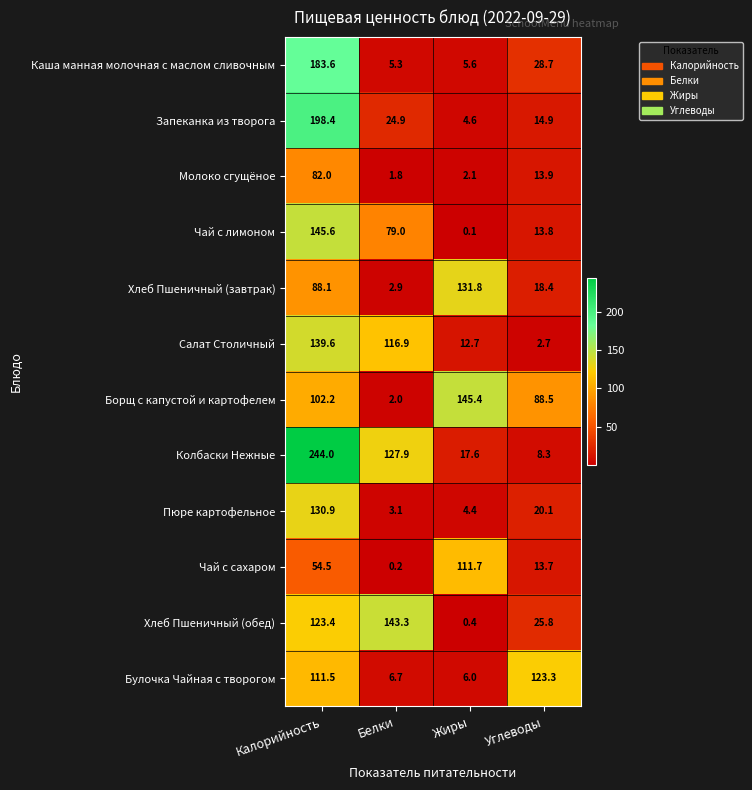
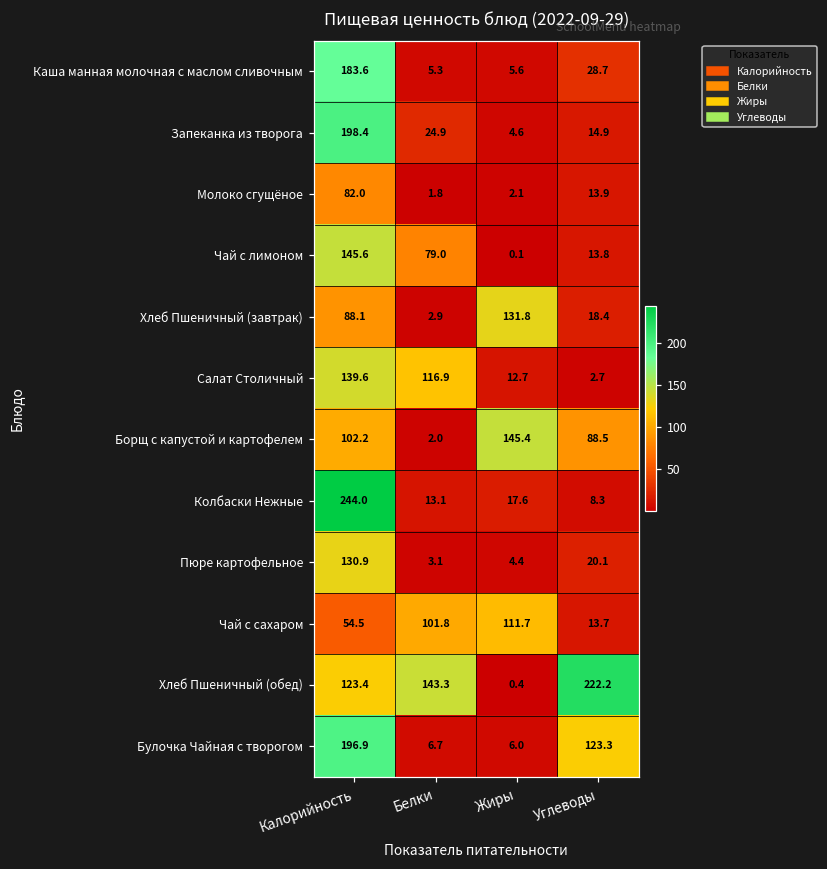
  {
    "Каша манная молочная с маслом сливочным": {
      "Калорийность": 183.6,
      "Белки": 5.3,
      "Жиры": 5.6,
      "Углеводы": 28.7
    },
    "Запеканка из творога": {
      "Калорийность": 198.4,
      "Белки": 24.9,
      "Жиры": 4.6,
      "Углеводы": 14.9
    },
    "Молоко сгущёное": {
      "Калорийность": 82.0,
      "Белки": 1.8,
      "Жиры": 2.1,
      "Углеводы": 13.9
    },
    "Чай с лимоном": {
      "Калорийность": 145.6,
      "Белки": 79.0,
      "Жиры": 0.1,
      "Углеводы": 13.8
    },
    "Хлеб Пшеничный (завтрак)": {
      "Калорийность": 88.1,
      "Белки": 2.9,
      "Жиры": 131.8,
      "Углеводы": 18.4
    },
    "Салат Столичный": {
      "Калорийность": 139.6,
      "Белки": 116.9,
      "Жиры": 12.7,
      "Углеводы": 2.7
    },
    "Борщ с капустой и картофелем": {
      "Калорийность": 102.2,
      "Белки": 2.0,
      "Жиры": 145.4,
      "Углеводы": 88.5
    },
    "Колбаски Нежные": {
      "Калорийность": 244.0,
-     "Белки": 127.9,
+     "Белки": 13.1,
      "Жиры": 17.6,
      "Углеводы": 8.3
    },
    "Пюре картофельное": {
      "Калорийность": 130.9,
      "Белки": 3.1,
      "Жиры": 4.4,
      "Углеводы": 20.1
    },
    "Чай с сахаром": {
      "Калорийность": 54.5,
-     "Белки": 0.2,
+     "Белки": 101.8,
      "Жиры": 111.7,
      "Углеводы": 13.7
    },
    "Хлеб Пшеничный (обед)": {
      "Калорийность": 123.4,
      "Белки": 143.3,
      "Жиры": 0.4,
-     "Углеводы": 25.8
+     "Углеводы": 222.2
    },
    "Булочка Чайная с творогом": {
-     "Калорийность": 111.5,
+     "Калорийность": 196.9,
      "Белки": 6.7,
      "Жиры": 6.0,
      "Углеводы": 123.3
    }
  }
